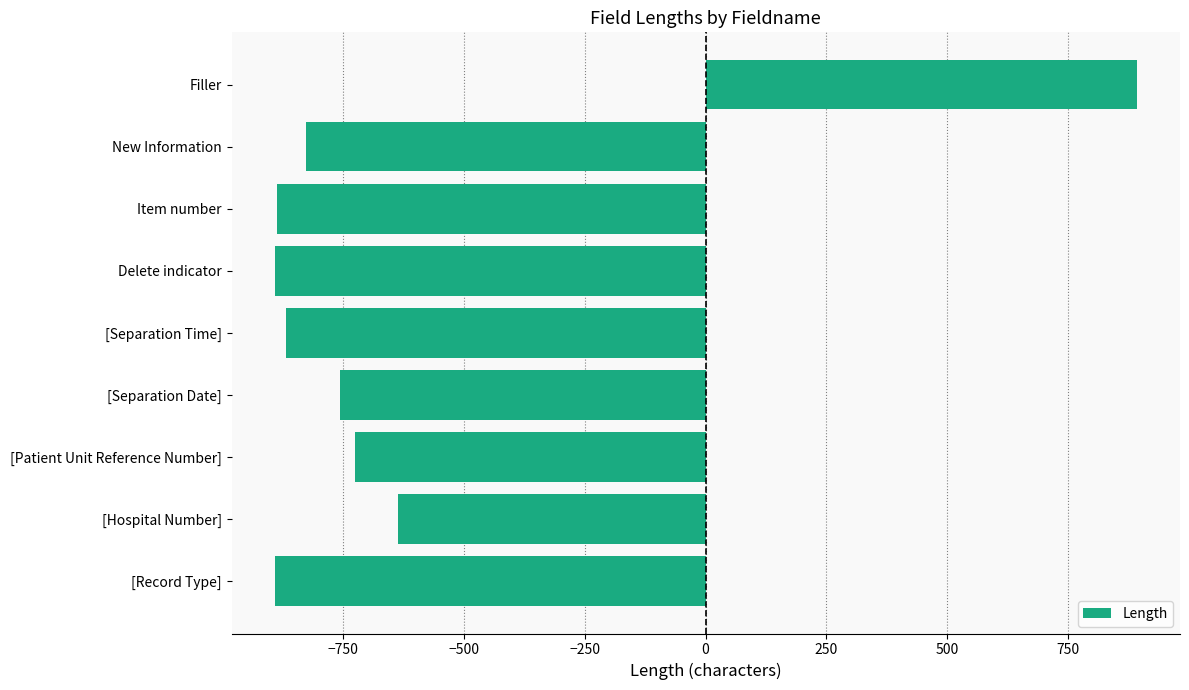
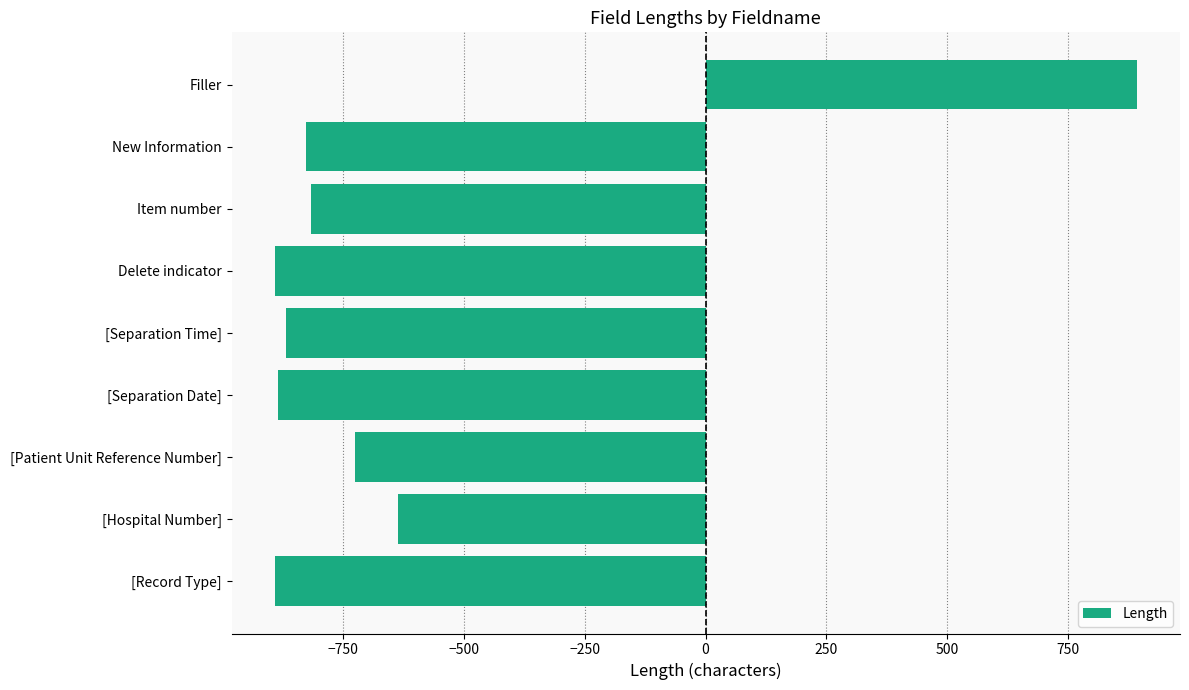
  {
    "Filler": 890,
    "New Information": -830,
-   "Item number": -890,
+   "Item number": -820,
    "Delete indicator": -890,
    "[Separation Time]": -870,
-   "[Separation Date]": -760,
+   "[Separation Date]": -880,
    "[Patient Unit Reference Number]": -720,
    "[Hospital Number]": -640,
    "[Record Type]": -890
  }
